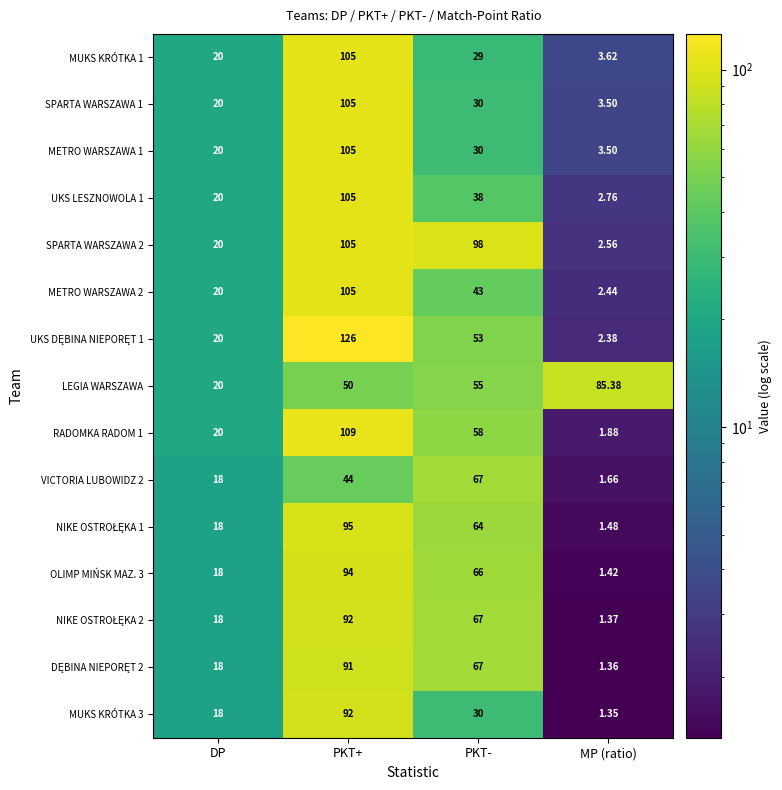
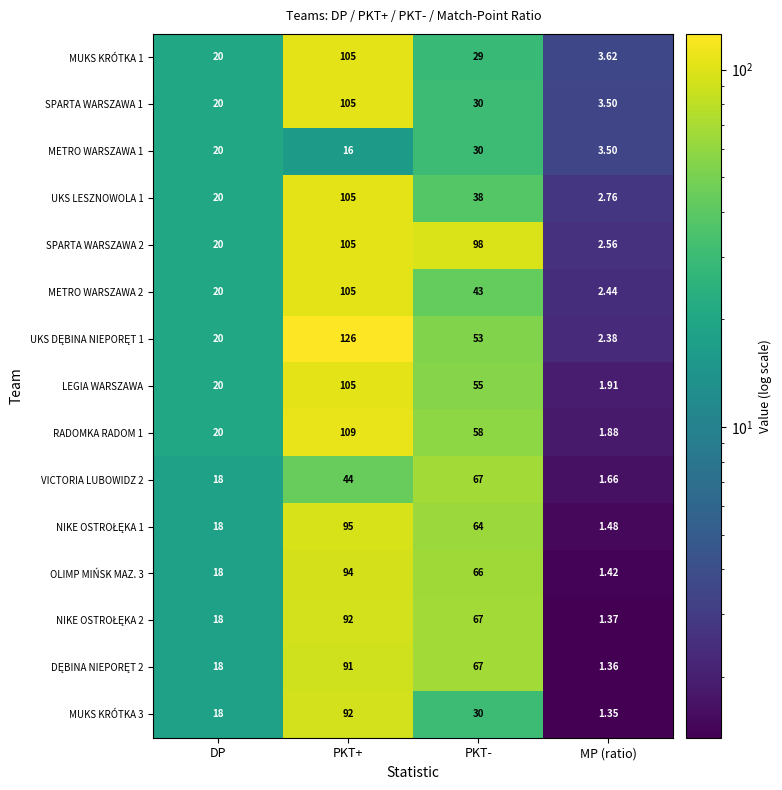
  {
    "MUKS KRÓTKA 1": {
      "DP": 20,
      "PKT+": 105,
      "PKT-": 29,
      "MP (ratio)": 3.62
    },
    "SPARTA WARSZAWA 1": {
      "DP": 20,
      "PKT+": 105,
      "PKT-": 30,
      "MP (ratio)": 3.50
    },
    "METRO WARSZAWA 1": {
      "DP": 20,
-     "PKT+": 105,
+     "PKT+": 16,
      "PKT-": 30,
      "MP (ratio)": 3.50
    },
    "UKS LESZNOWOLA 1": {
      "DP": 20,
      "PKT+": 105,
      "PKT-": 38,
      "MP (ratio)": 2.76
    },
    "SPARTA WARSZAWA 2": {
      "DP": 20,
      "PKT+": 105,
      "PKT-": 98,
      "MP (ratio)": 2.56
    },
    "METRO WARSZAWA 2": {
      "DP": 20,
      "PKT+": 105,
      "PKT-": 43,
      "MP (ratio)": 2.44
    },
    "UKS DĘBINA NIEPORĘT 1": {
      "DP": 20,
      "PKT+": 126,
      "PKT-": 53,
      "MP (ratio)": 2.38
    },
    "LEGIA WARSZAWA": {
      "DP": 20,
-     "PKT+": 50,
+     "PKT+": 105,
      "PKT-": 55,
-     "MP (ratio)": 85.38
+     "MP (ratio)": 1.91
    },
    "RADOMKA RADOM 1": {
      "DP": 20,
      "PKT+": 109,
      "PKT-": 58,
      "MP (ratio)": 1.88
    },
    "VICTORIA LUBOWIDZ 2": {
      "DP": 18,
      "PKT+": 44,
      "PKT-": 67,
      "MP (ratio)": 1.66
    },
    "NIKE OSTROŁĘKA 1": {
      "DP": 18,
      "PKT+": 95,
      "PKT-": 64,
      "MP (ratio)": 1.48
    },
    "OLIMP MIŃSK MAZ. 3": {
      "DP": 18,
      "PKT+": 94,
      "PKT-": 66,
      "MP (ratio)": 1.42
    },
    "NIKE OSTROŁĘKA 2": {
      "DP": 18,
      "PKT+": 92,
      "PKT-": 67,
      "MP (ratio)": 1.37
    },
    "DĘBINA NIEPORĘT 2": {
      "DP": 18,
      "PKT+": 91,
      "PKT-": 67,
      "MP (ratio)": 1.36
    },
    "MUKS KRÓTKA 3": {
      "DP": 18,
      "PKT+": 92,
      "PKT-": 30,
      "MP (ratio)": 1.35
    }
  }
